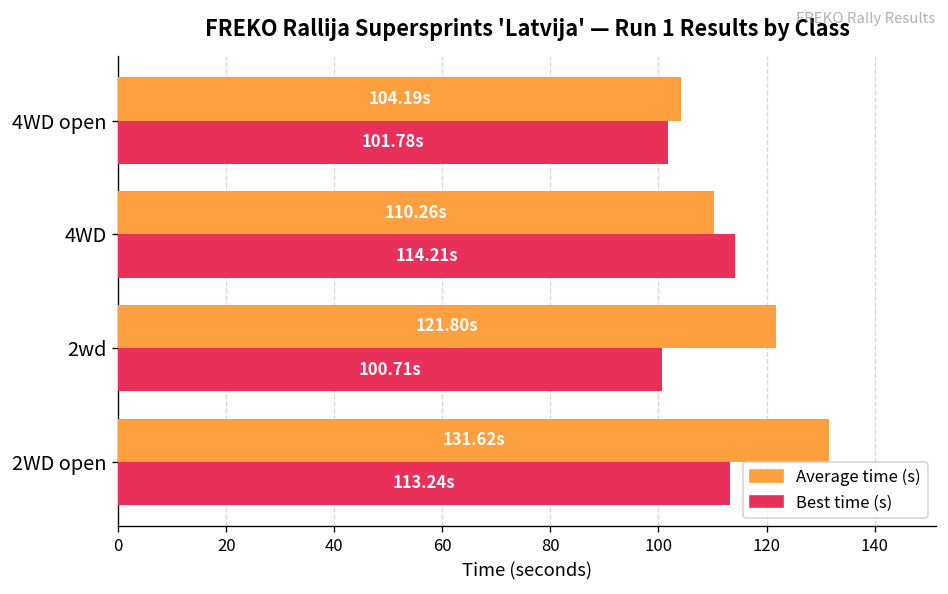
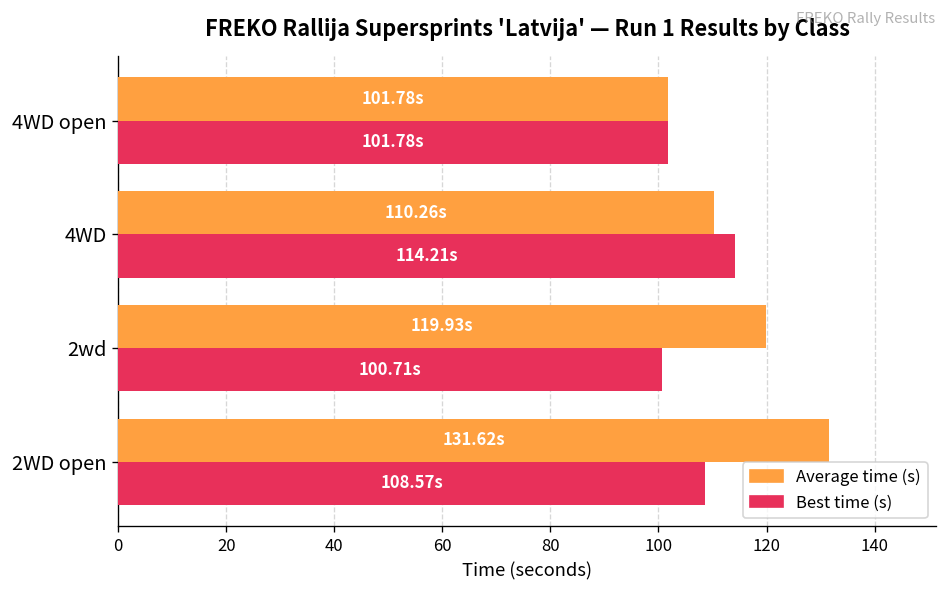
  {
    "Average time (s)": {
-     "4WD open": "104.19s",
+     "4WD open": "101.78s",
      "4WD": "110.26s",
-     "2wd": "121.80s",
+     "2wd": "119.93s",
      "2WD open": "131.62s"
    },
    "Best time (s)": {
      "4WD open": "101.78s",
      "4WD": "114.21s",
      "2wd": "100.71s",
-     "2WD open": "113.24s"
+     "2WD open": "108.57s"
    }
  }
